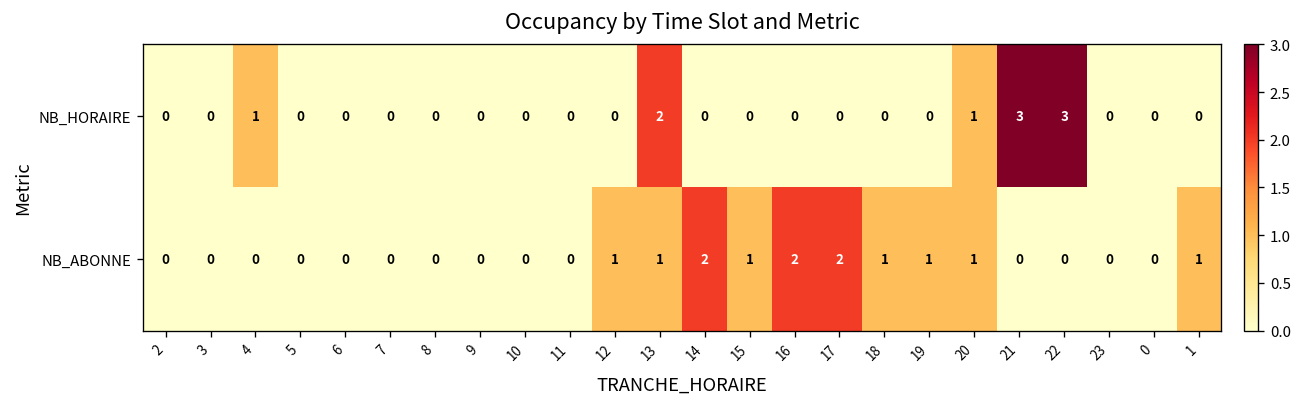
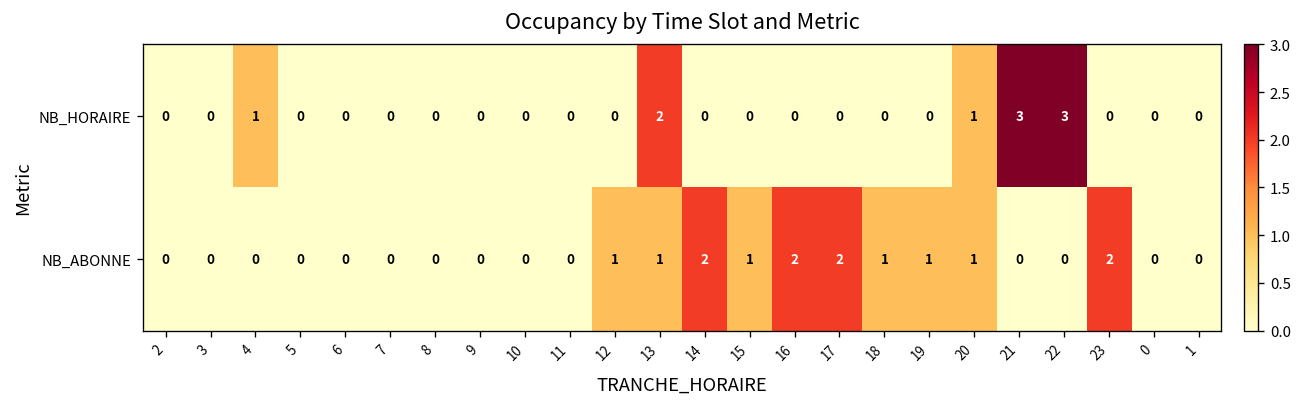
  {
    "NB_HORAIRE": {
      "2": 0,
      "3": 0,
      "4": 1,
      "5": 0,
      "6": 0,
      "7": 0,
      "8": 0,
      "9": 0,
      "10": 0,
      "11": 0,
      "12": 0,
      "13": 2,
      "14": 0,
      "15": 0,
      "16": 0,
      "17": 0,
      "18": 0,
      "19": 0,
      "20": 1,
      "21": 3,
      "22": 3,
      "23": 0,
      "0": 0,
      "1": 0
    },
    "NB_ABONNE": {
      "2": 0,
      "3": 0,
      "4": 0,
      "5": 0,
      "6": 0,
      "7": 0,
      "8": 0,
      "9": 0,
      "10": 0,
      "11": 0,
      "12": 1,
      "13": 1,
      "14": 2,
      "15": 1,
      "16": 2,
      "17": 2,
      "18": 1,
      "19": 1,
      "20": 1,
      "21": 0,
      "22": 0,
-     "23": 0,
+     "23": 2,
      "0": 0,
-     "1": 1
+     "1": 0
    }
  }
